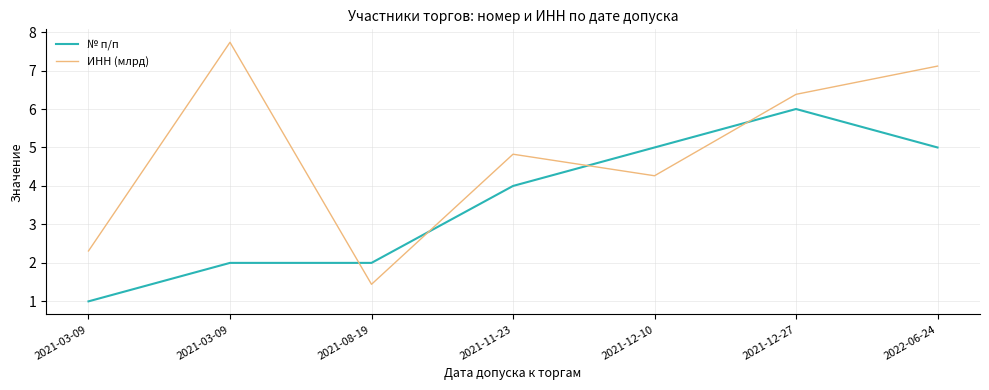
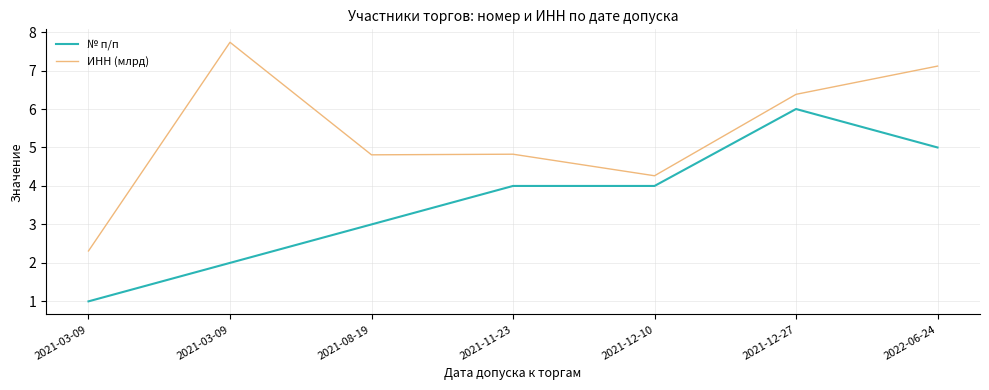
  {
    "№ п/п": {
-     "2021-08-19": 2,
+     "2021-08-19": 3,
      "2021-11-23": 4,
-     "2021-12-10": 5,
+     "2021-12-10": 4,
      "2021-12-27": 6,
      "2022-06-24": 5
    },
    "ИНН (млрд)": {
-     "2021-08-19": 1.4,
+     "2021-08-19": 4.8,
      "2021-11-23": 4.8,
      "2021-12-10": 4.3,
      "2021-12-27": 6.4,
      "2022-06-24": 7.1
    }
  }
